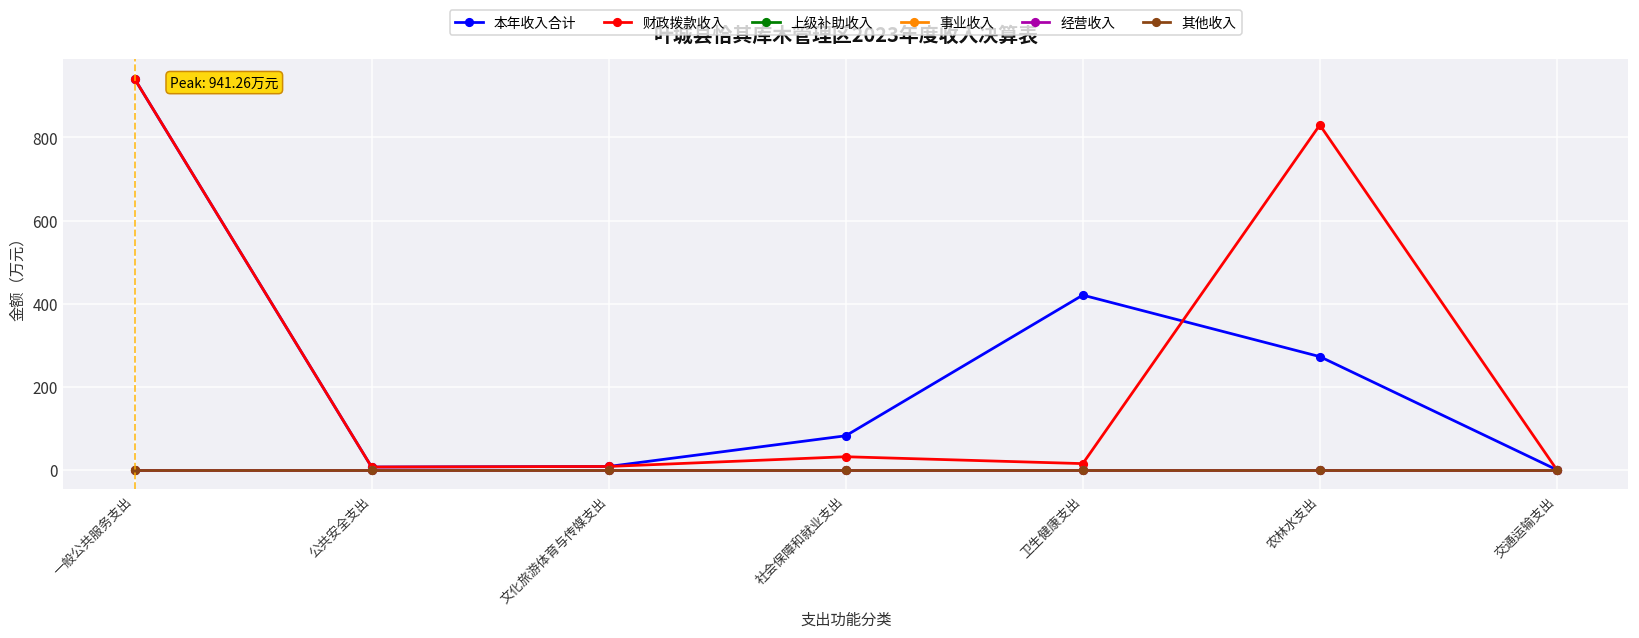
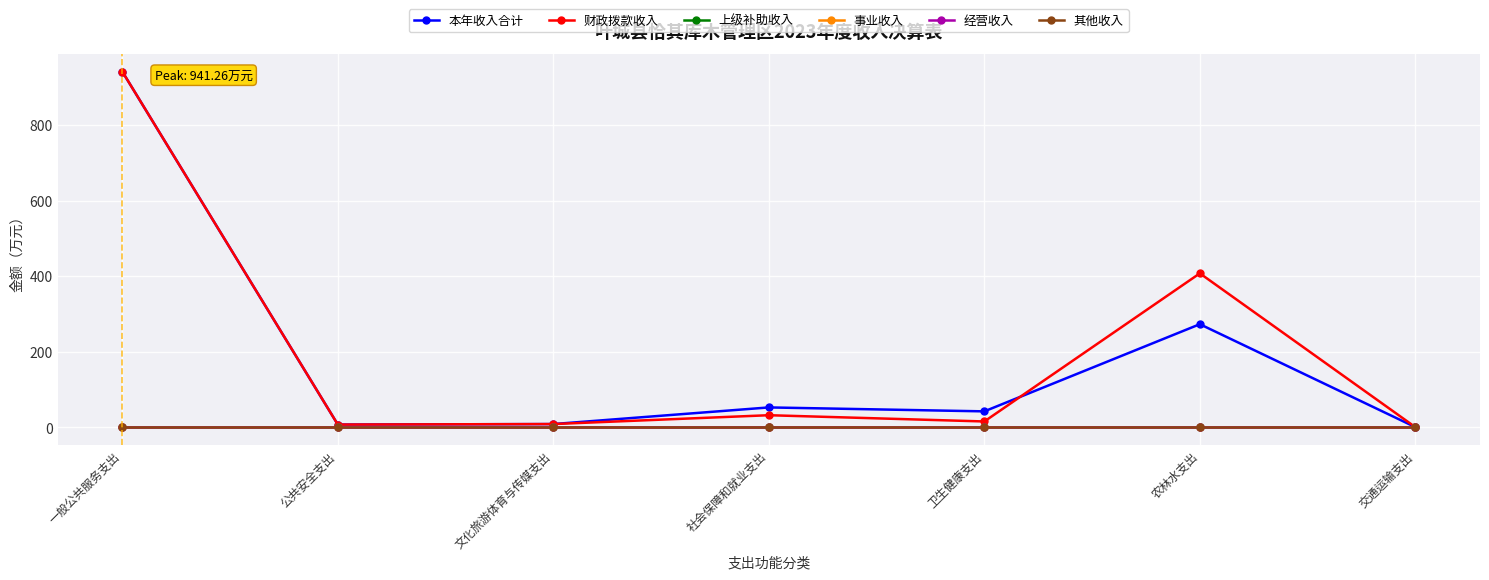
  {
    "本年收入合计": {
-     "社会保障和就业支出": 80,
-     "卫生健康支出": 420,
+     "社会保障和就业支出": 50,
+     "卫生健康支出": 40,
      "农林水支出": 270
    },
    "财政拨款收入": {
      "社会保障和就业支出": 30,
      "卫生健康支出": 20,
-     "农林水支出": 830
+     "农林水支出": 410
    },
    "其他收入": {
      "一般公共服务支出": 0,
      "公共安全支出": 0,
      "文化旅游体育与传媒支出": 0,
      "社会保障和就业支出": 0,
      "卫生健康支出": 0,
      "农林水支出": 0
    }
  }
